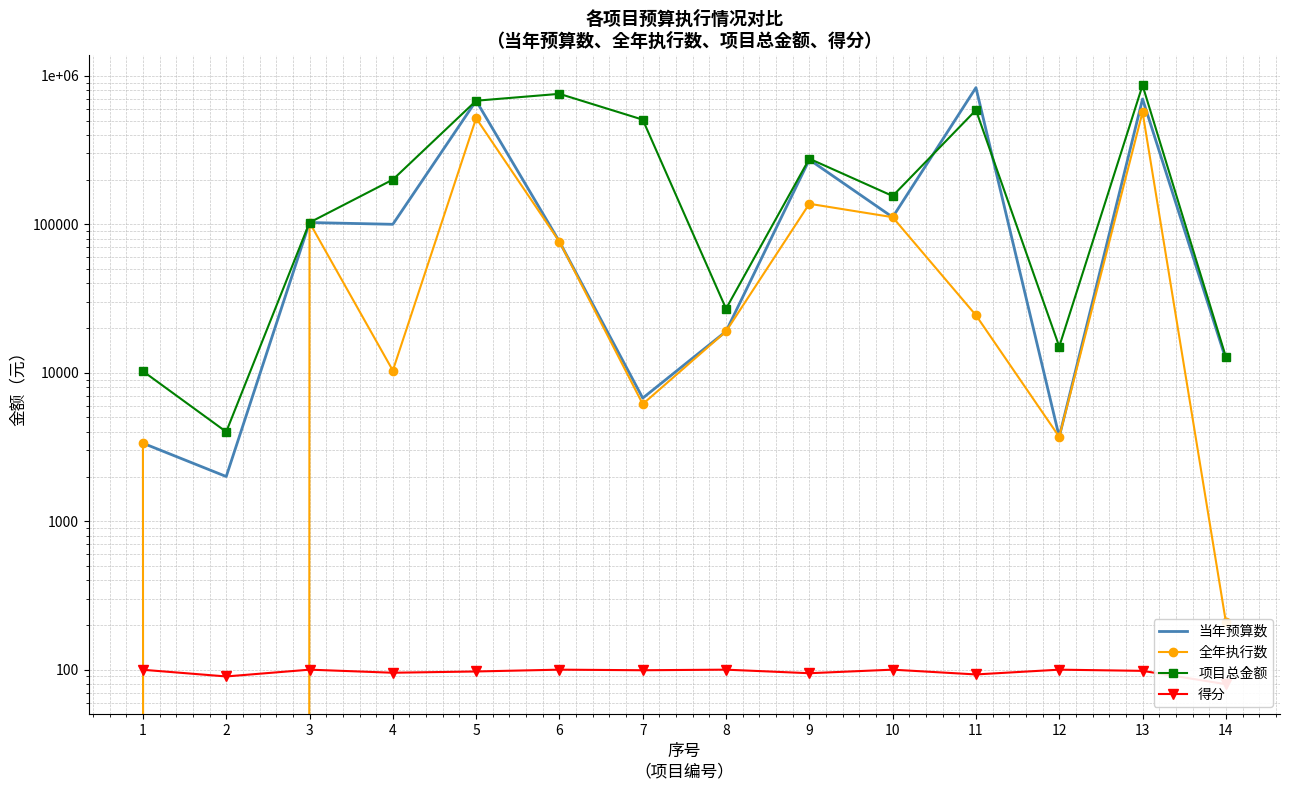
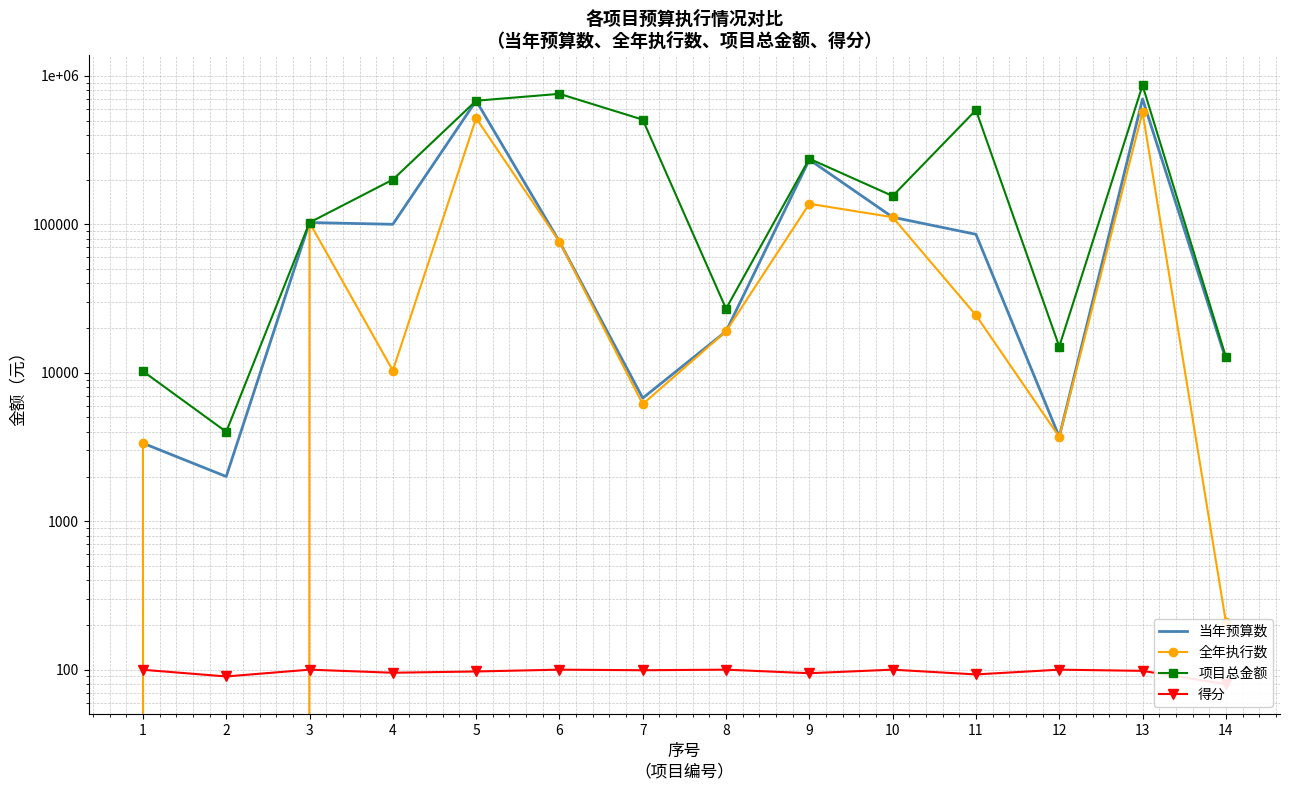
  {
    "当年预算数": {
      "2": 2000,
      "4": 100000,
      "7": 7000,
-     "11": 800000,
+     "11": 90000,
      "13": 700000
    },
    "全年执行数": {
      "4": 10000,
      "5": 520000,
      "7": 6200,
      "9": 140000,
      "11": 24000,
      "13": 570000
    },
    "项目总金额": {
      "1": 10000,
      "2": 4000,
      "4": 200000,
      "6": 800000,
      "7": 510000,
      "8": 27000,
      "10": 160000,
      "11": 590000,
      "12": 15000,
      "13": 900000
    },
    "得分": {
      "1": 100,
      "2": 90,
      "3": 100,
      "4": 100,
      "5": 100,
      "6": 100,
      "7": 100,
      "8": 100,
      "9": 90,
      "10": 100,
      "11": 90,
      "12": 100,
      "13": 100
    }
  }
